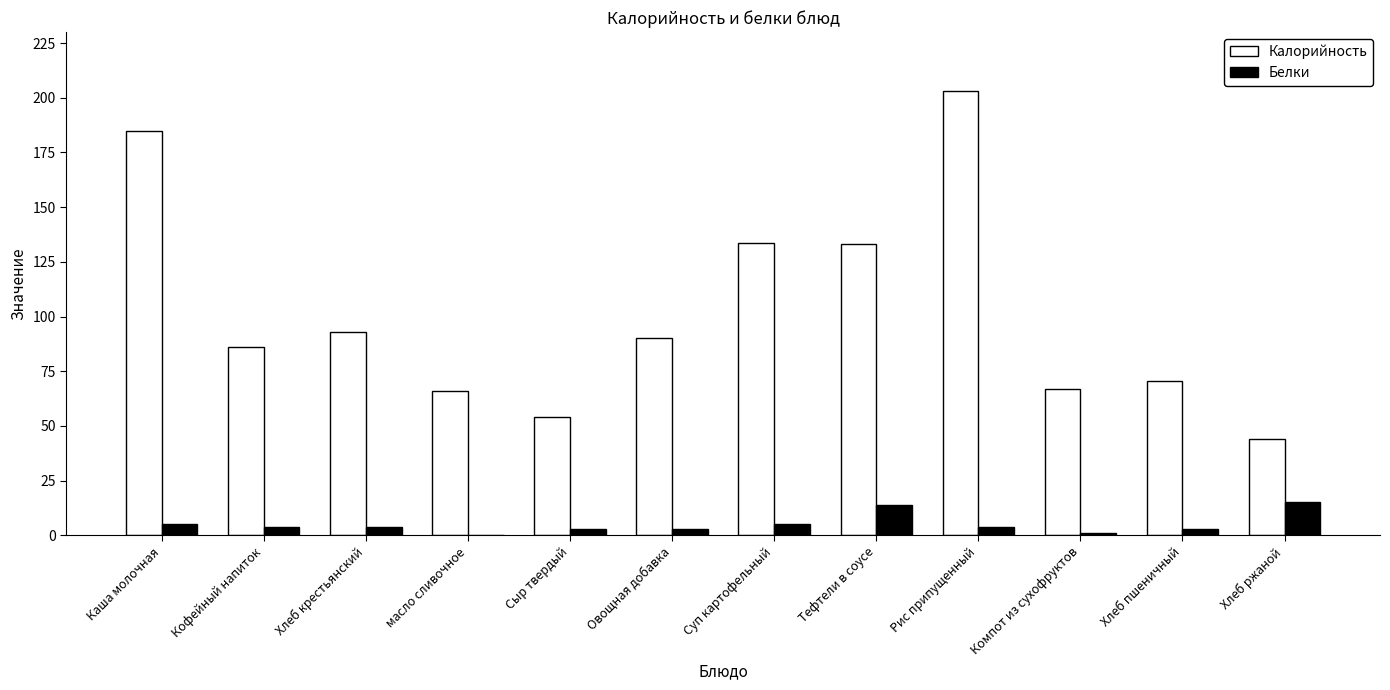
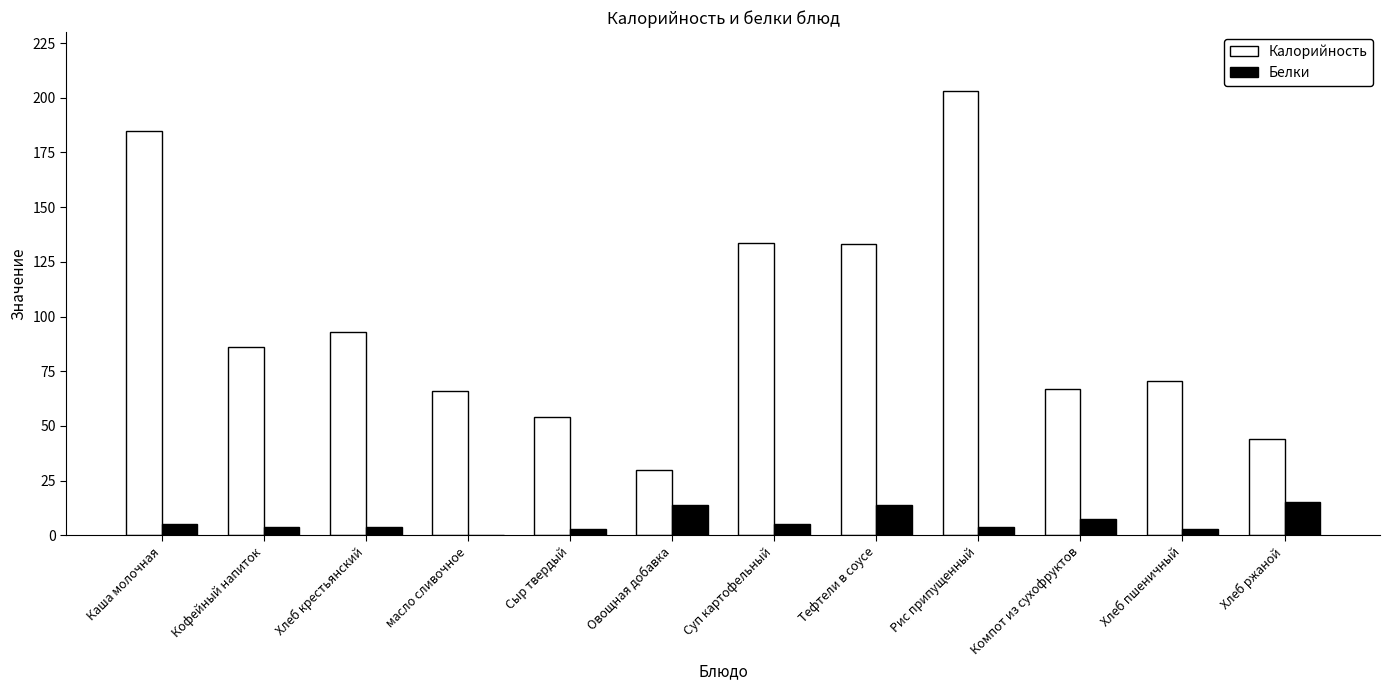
  {
    "Калорийность": {
      "Каша молочная": 185,
      "Кофейный напиток": 86,
      "Хлеб крестьянский": 93,
      "масло сливочное": 66,
      "Сыр твердый": 54,
-     "Овощная добавка": 90,
+     "Овощная добавка": 30,
      "Суп картофельный": 134,
      "Тефтели в соусе": 133,
      "Рис припущенный": 203,
      "Компот из сухофруктов": 67,
      "Хлеб пшеничный": 71,
      "Хлеб ржаной": 44
    },
    "Белки": {
      "Каша молочная": 5,
      "Кофейный напиток": 4,
      "Хлеб крестьянский": 4,
      "Сыр твердый": 3,
-     "Овощная добавка": 3,
+     "Овощная добавка": 14,
      "Суп картофельный": 5,
      "Тефтели в соусе": 14,
      "Рис припущенный": 4,
-     "Компот из сухофруктов": 1,
+     "Компот из сухофруктов": 7,
      "Хлеб пшеничный": 3,
      "Хлеб ржаной": 15
    }
  }
